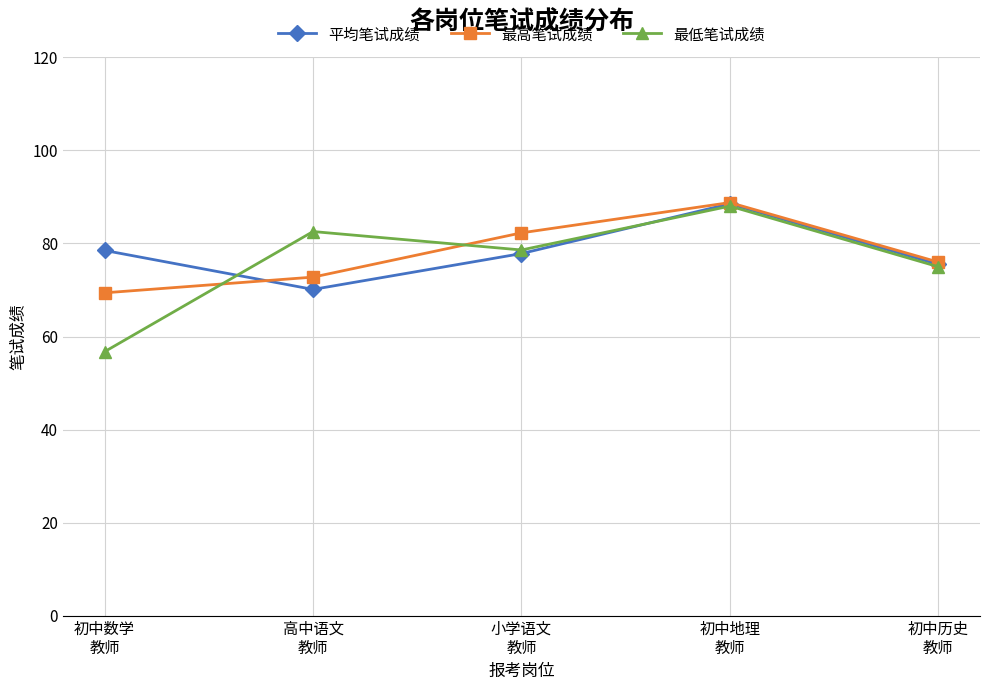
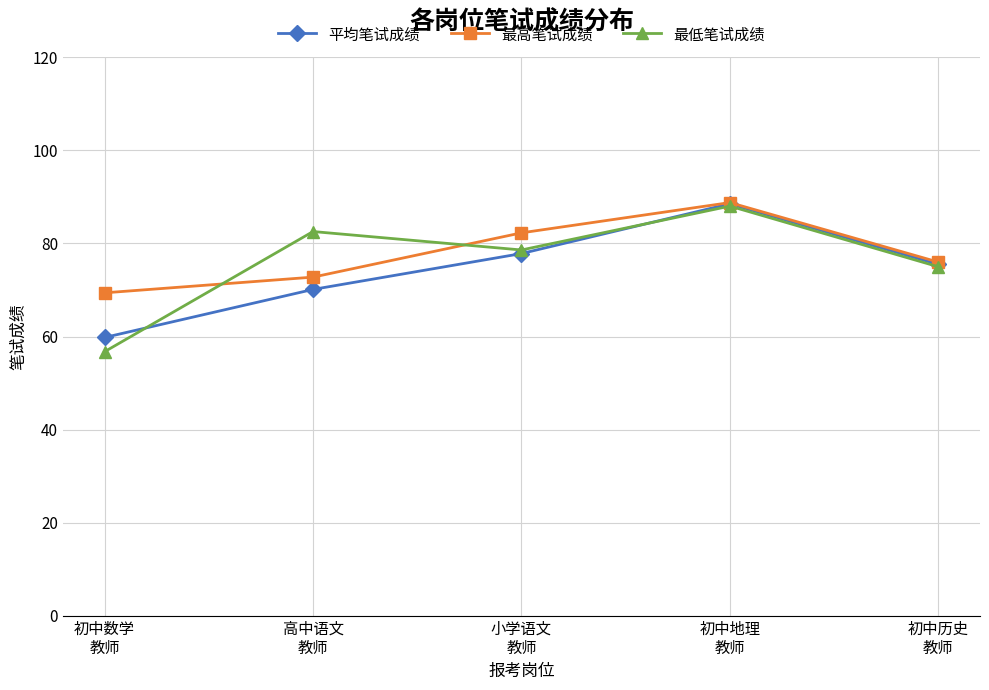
  {
    "平均笔试成绩": {
-     "初中数学 教师": 79,
+     "初中数学 教师": 60,
      "高中语文 教师": 70,
      "小学语文 教师": 78
    },
    "最高笔试成绩": {
      "初中数学 教师": 69,
      "高中语文 教师": 73,
      "小学语文 教师": 82
    },
    "最低笔试成绩": {
      "初中数学 教师": 57,
      "高中语文 教师": 83,
      "小学语文 教师": 79
    }
  }
